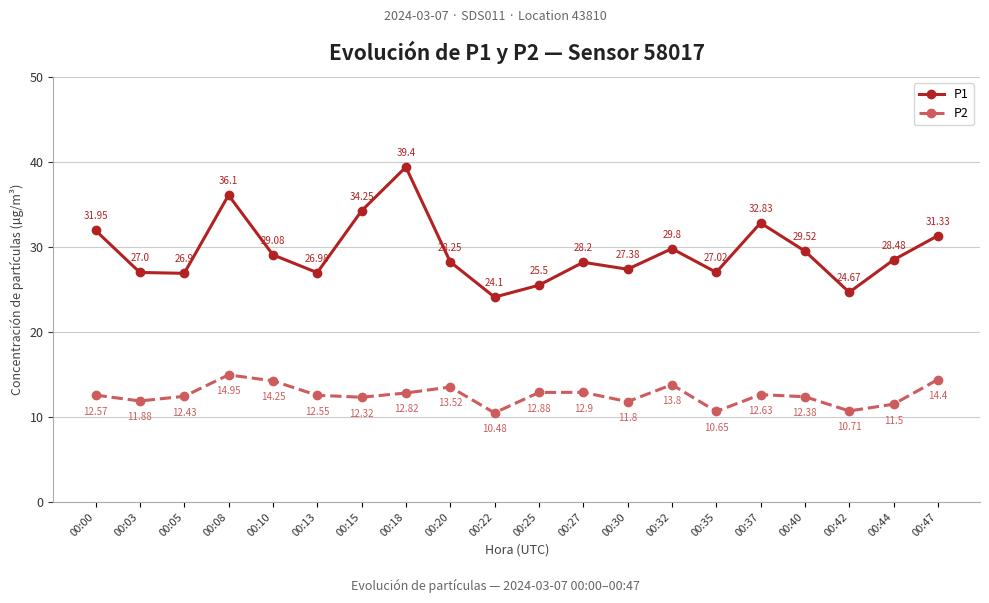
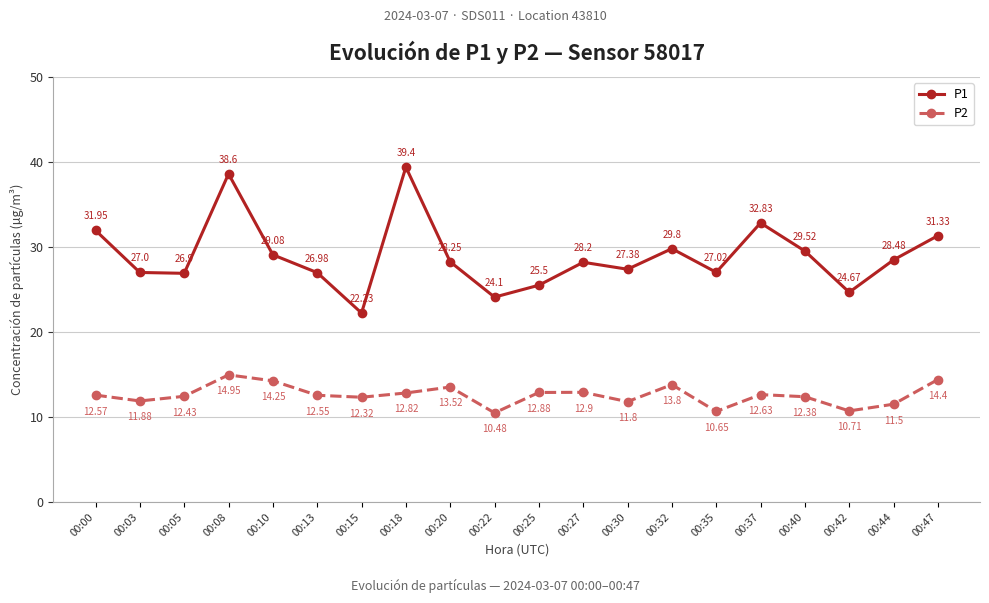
  {
    "P1": {
      "00:00": 31.95,
      "00:03": 27.0,
      "00:05": 26.9,
-     "00:08": 36.1,
+     "00:08": 38.6,
      "00:10": 29.08,
      "00:13": 26.98,
-     "00:15": 34.25,
+     "00:15": 22.23,
      "00:18": 39.4,
      "00:20": 28.25,
      "00:22": 24.1,
      "00:25": 25.5,
      "00:27": 28.2,
      "00:30": 27.38,
      "00:32": 29.8,
      "00:35": 27.02,
      "00:37": 32.83,
      "00:40": 29.52,
      "00:42": 24.67,
      "00:44": 28.48,
      "00:47": 31.33
    },
    "P2": {
      "00:00": 12.57,
      "00:03": 11.88,
      "00:05": 12.43,
      "00:08": 14.95,
      "00:10": 14.25,
      "00:13": 12.55,
      "00:15": 12.32,
      "00:18": 12.82,
      "00:20": 13.52,
      "00:22": 10.48,
      "00:25": 12.88,
      "00:27": 12.9,
      "00:30": 11.8,
      "00:32": 13.8,
      "00:35": 10.65,
      "00:37": 12.63,
      "00:40": 12.38,
      "00:42": 10.71,
      "00:44": 11.5,
      "00:47": 14.4
    }
  }
